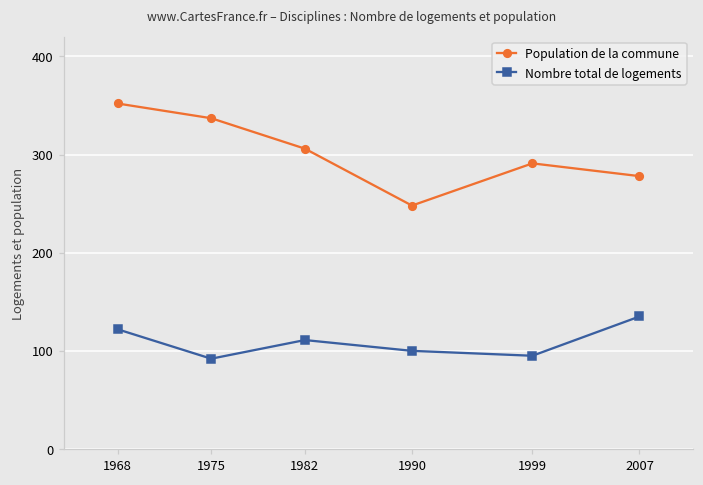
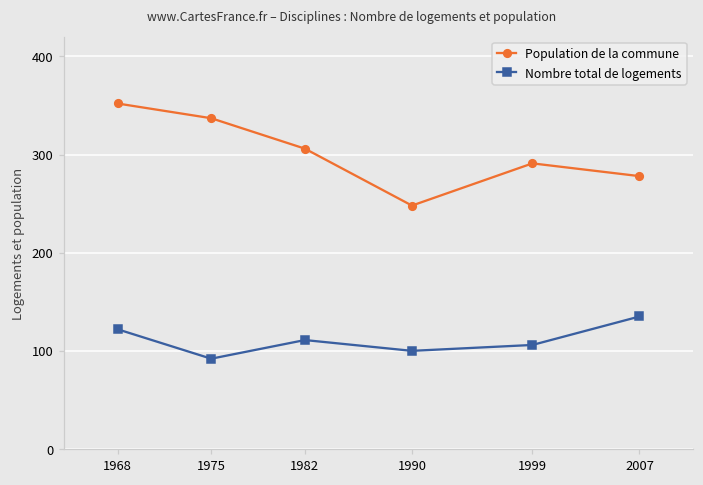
  {
    "Population de la commune": {
      "1968": 350,
      "1975": 340,
      "1982": 310,
      "1990": 250,
      "1999": 290,
      "2007": 280
    },
    "Nombre total de logements": {
      "1968": 120,
      "1975": 90,
      "1982": 110,
      "1990": 100,
-     "1999": 100,
+     "1999": 110,
      "2007": 140
    }
  }
